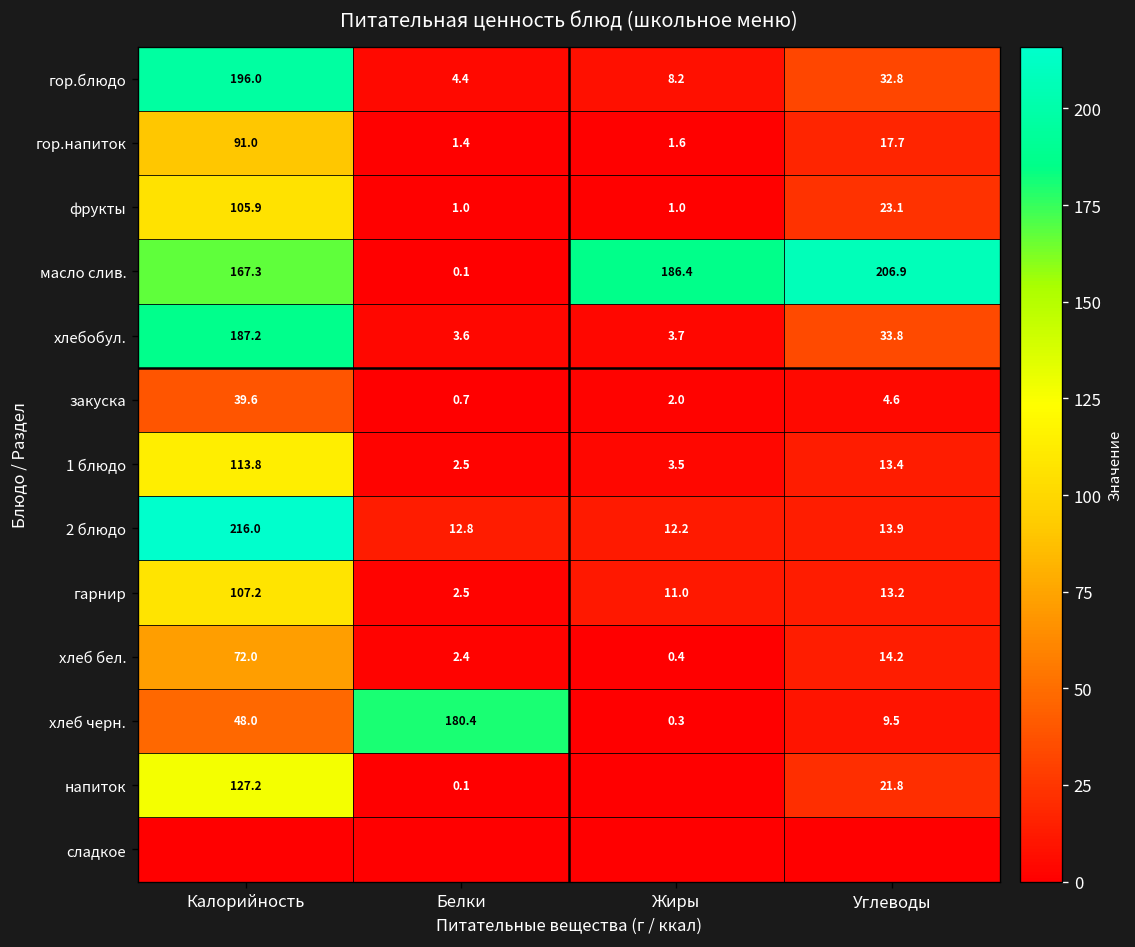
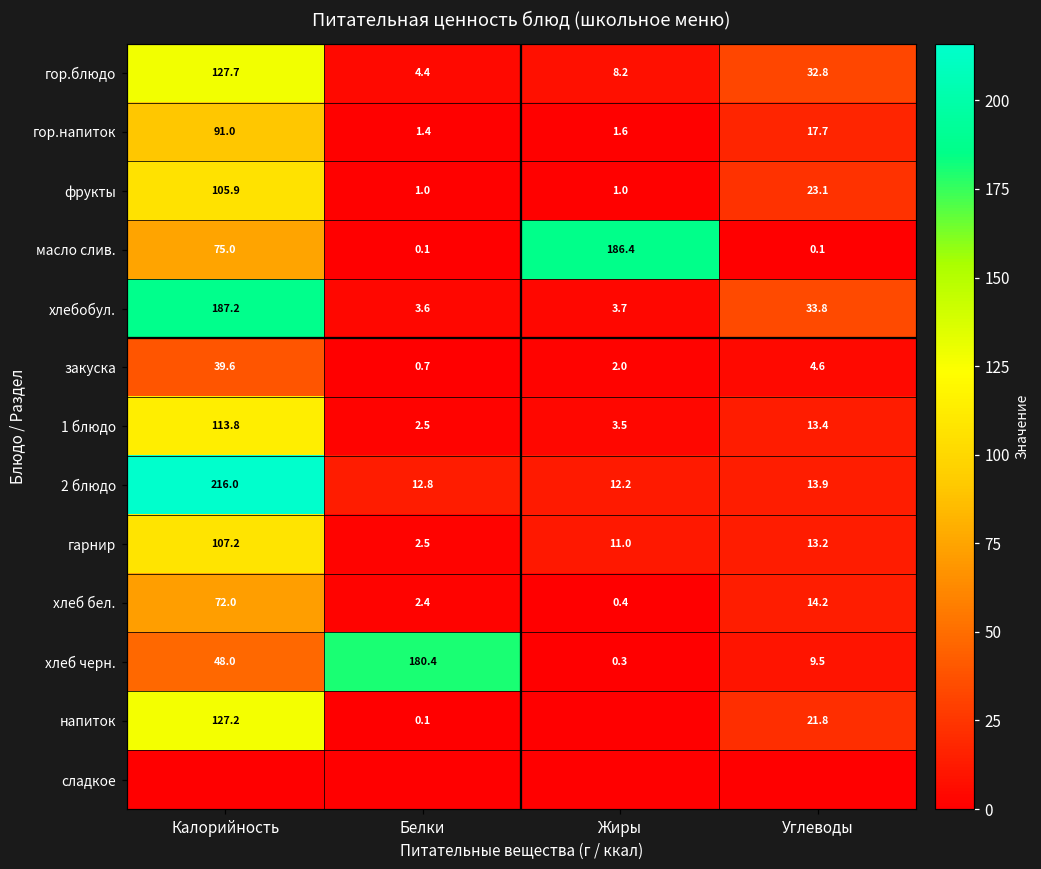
  {
    "гор.блюдо": {
-     "Калорийность": 196.0,
+     "Калорийность": 127.7,
      "Белки": 4.4,
      "Жиры": 8.2,
      "Углеводы": 32.8
    },
    "гор.напиток": {
      "Калорийность": 91.0,
      "Белки": 1.4,
      "Жиры": 1.6,
      "Углеводы": 17.7
    },
    "фрукты": {
      "Калорийность": 105.9,
      "Белки": 1.0,
      "Жиры": 1.0,
      "Углеводы": 23.1
    },
    "масло слив.": {
-     "Калорийность": 167.3,
+     "Калорийность": 75.0,
      "Белки": 0.1,
      "Жиры": 186.4,
-     "Углеводы": 206.9
+     "Углеводы": 0.1
    },
    "хлебобул.": {
      "Калорийность": 187.2,
      "Белки": 3.6,
      "Жиры": 3.7,
      "Углеводы": 33.8
    },
    "закуска": {
      "Калорийность": 39.6,
      "Белки": 0.7,
      "Жиры": 2.0,
      "Углеводы": 4.6
    },
    "1 блюдо": {
      "Калорийность": 113.8,
      "Белки": 2.5,
      "Жиры": 3.5,
      "Углеводы": 13.4
    },
    "2 блюдо": {
      "Калорийность": 216.0,
      "Белки": 12.8,
      "Жиры": 12.2,
      "Углеводы": 13.9
    },
    "гарнир": {
      "Калорийность": 107.2,
      "Белки": 2.5,
      "Жиры": 11.0,
      "Углеводы": 13.2
    },
    "хлеб бел.": {
      "Калорийность": 72.0,
      "Белки": 2.4,
      "Жиры": 0.4,
      "Углеводы": 14.2
    },
    "хлеб черн.": {
      "Калорийность": 48.0,
      "Белки": 180.4,
      "Жиры": 0.3,
      "Углеводы": 9.5
    },
    "напиток": {
      "Калорийность": 127.2,
      "Белки": 0.1,
      "Углеводы": 21.8
    }
  }
